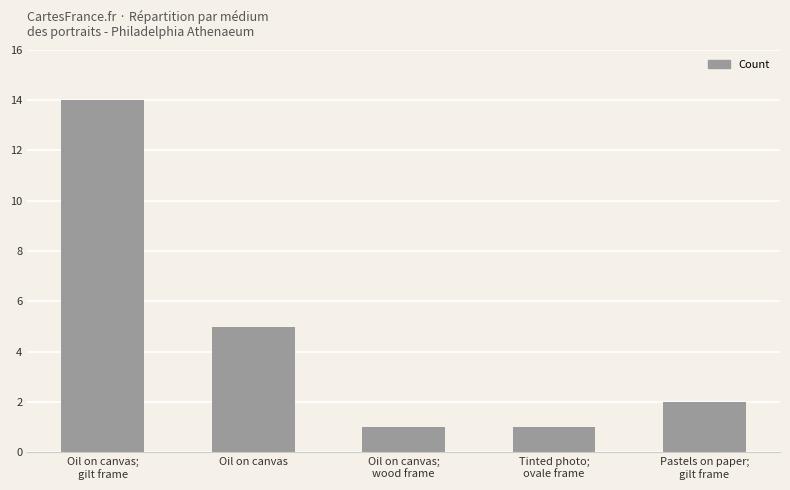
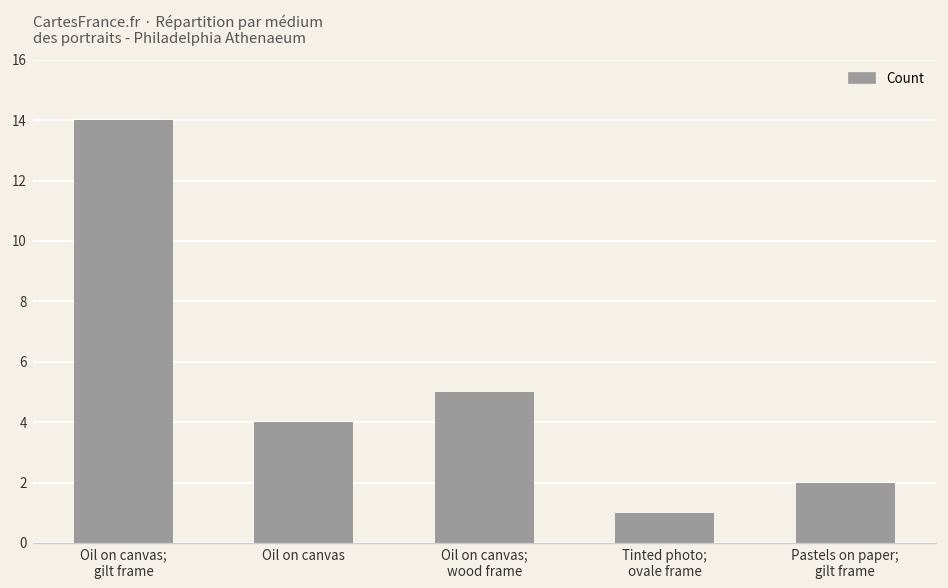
  {
    "Oil on canvas; gilt frame": 14,
-   "Oil on canvas": 5,
-   "Oil on canvas; wood frame": 1,
+   "Oil on canvas": 4,
+   "Oil on canvas; wood frame": 5,
    "Tinted photo; ovale frame": 1,
    "Pastels on paper; gilt frame": 2
  }
